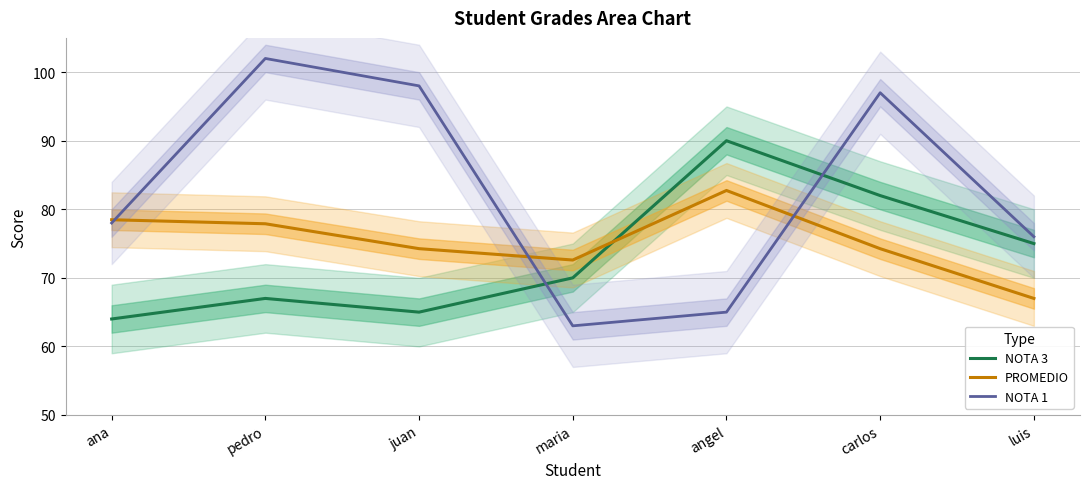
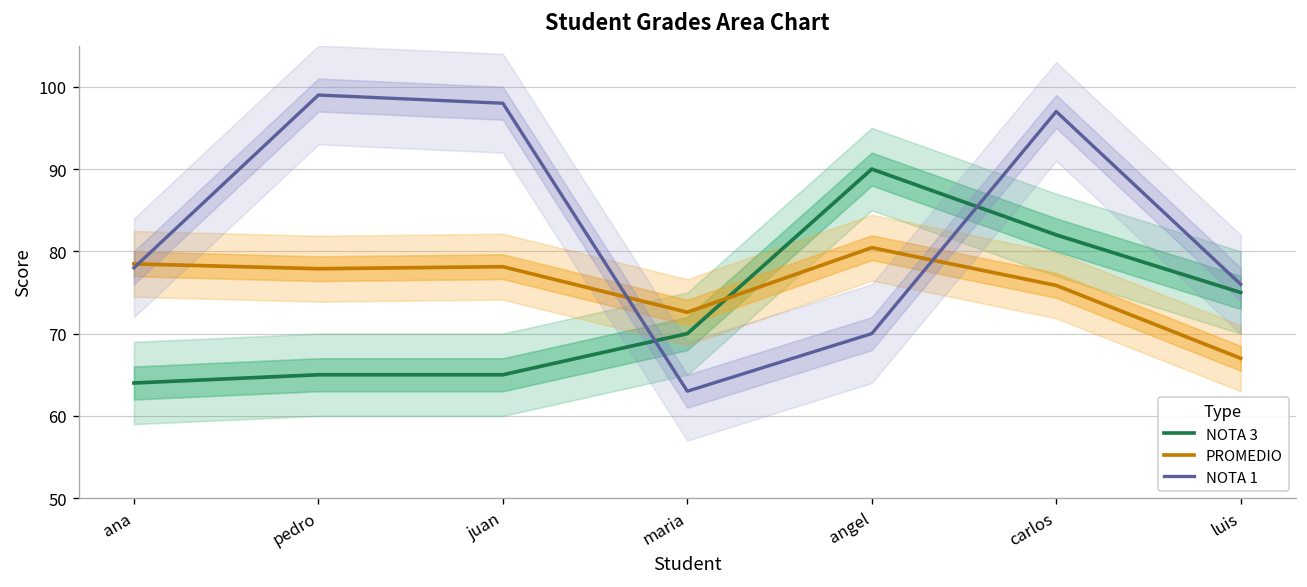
  {
    "NOTA 3": {
      "ana": 64,
-     "pedro": 67,
+     "pedro": 65,
      "juan": 65,
      "maria": 70,
      "angel": 90,
      "carlos": 82,
      "luis": 75
    },
    "PROMEDIO": {
      "ana": 78,
      "pedro": 78,
-     "juan": 74,
+     "juan": 78,
      "maria": 73,
-     "angel": 83,
-     "carlos": 74,
+     "angel": 80,
+     "carlos": 76,
      "luis": 67
    },
    "NOTA 1": {
      "ana": 78,
-     "pedro": 102,
+     "pedro": 99,
      "juan": 98,
      "maria": 63,
-     "angel": 65,
+     "angel": 70,
      "carlos": 97,
      "luis": 76
    }
  }
